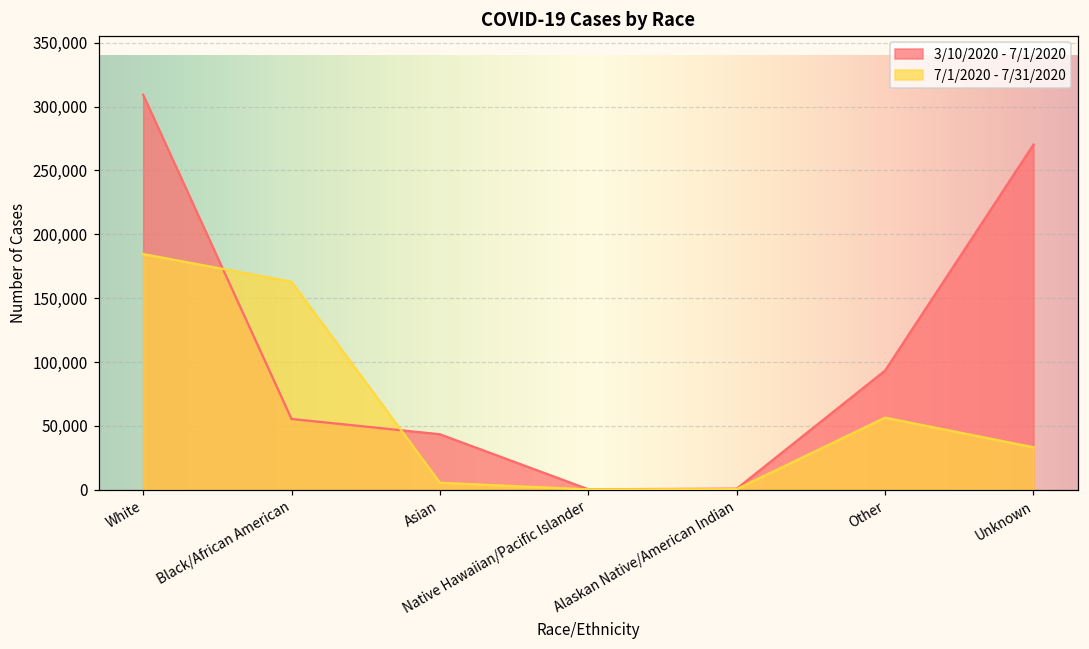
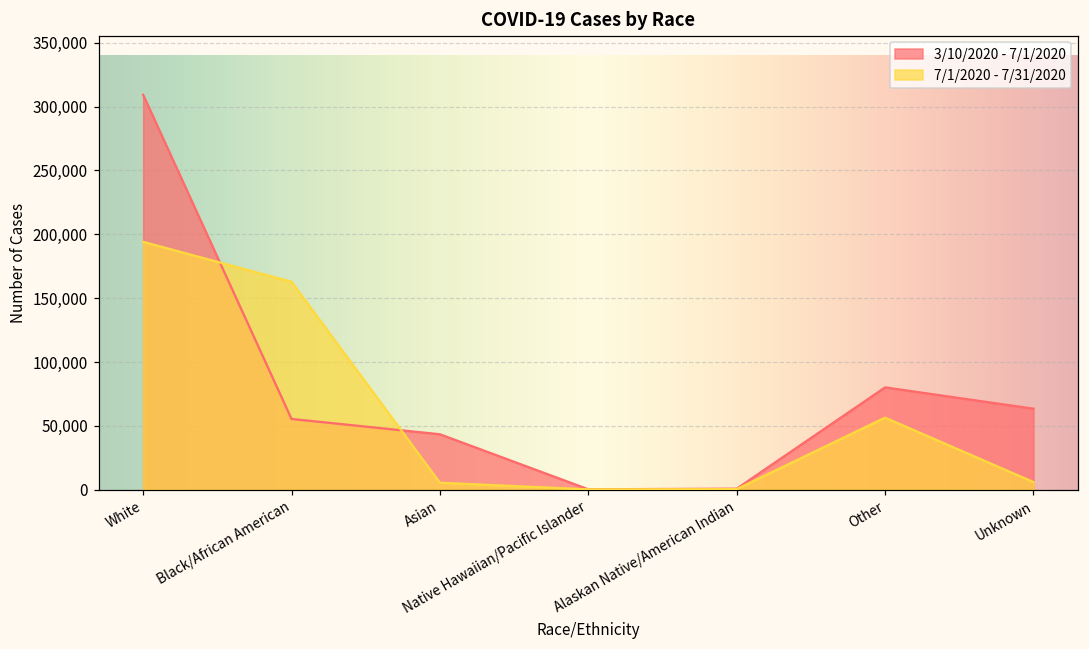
  {
    "3/10/2020 - 7/1/2020": {
      "White": "309,000",
      "Black/African American": "55,000",
      "Asian": "43,000",
-     "Other": "93,000",
-     "Unknown": "270,000"
+     "Other": "80,000",
+     "Unknown": "63,000"
    },
    "7/1/2020 - 7/31/2020": {
-     "White": "185,000",
+     "White": "194,000",
      "Black/African American": "163,000",
      "Asian": "5,000",
      "Other": "56,000",
-     "Unknown": "33,000"
+     "Unknown": "6,000"
    }
  }
